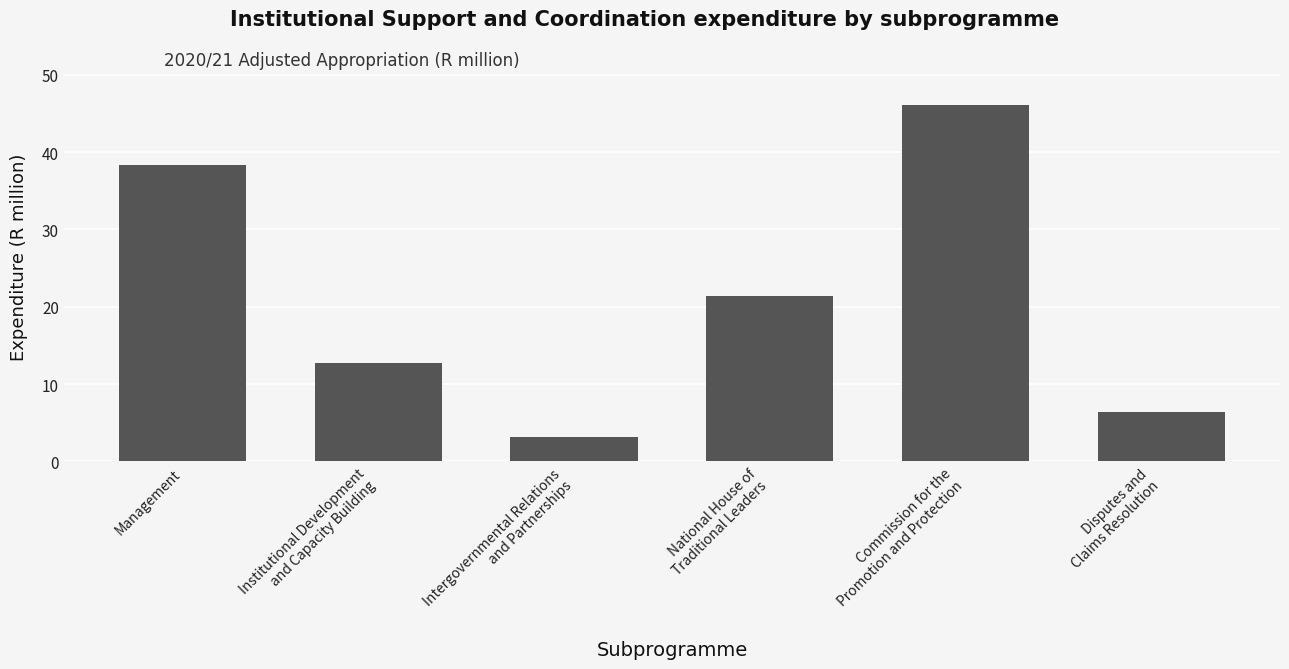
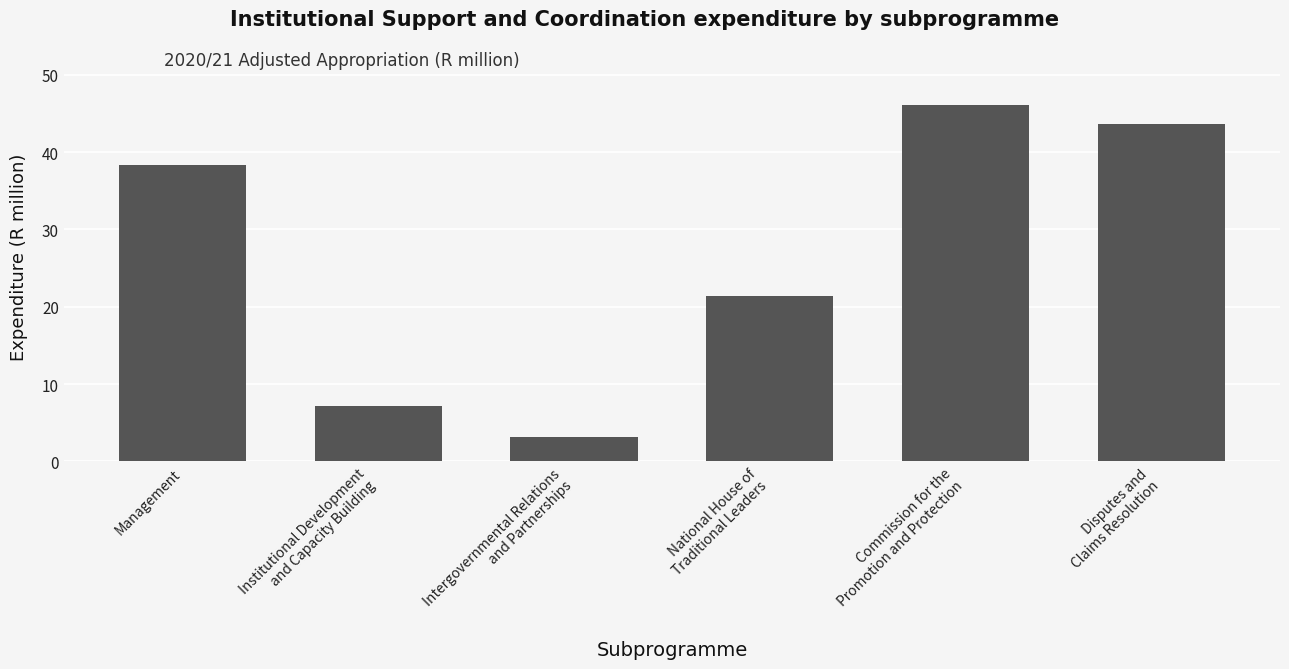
  {
    "Management": 38,
-   "Institutional Development and Capacity Building": 13,
+   "Institutional Development and Capacity Building": 7,
    "Intergovernmental Relations and Partnerships": 3,
    "National House of Traditional Leaders": 21,
    "Commission for the Promotion and Protection": 46,
-   "Disputes and Claims Resolution": 6
+   "Disputes and Claims Resolution": 44
  }
